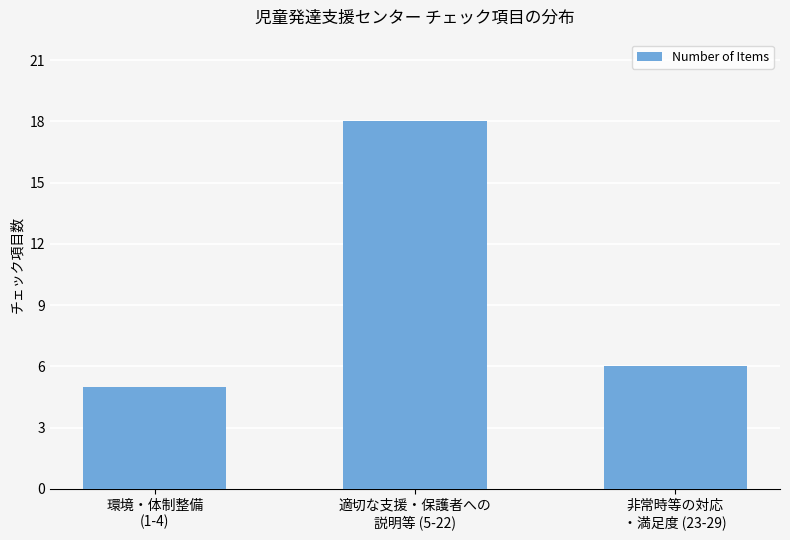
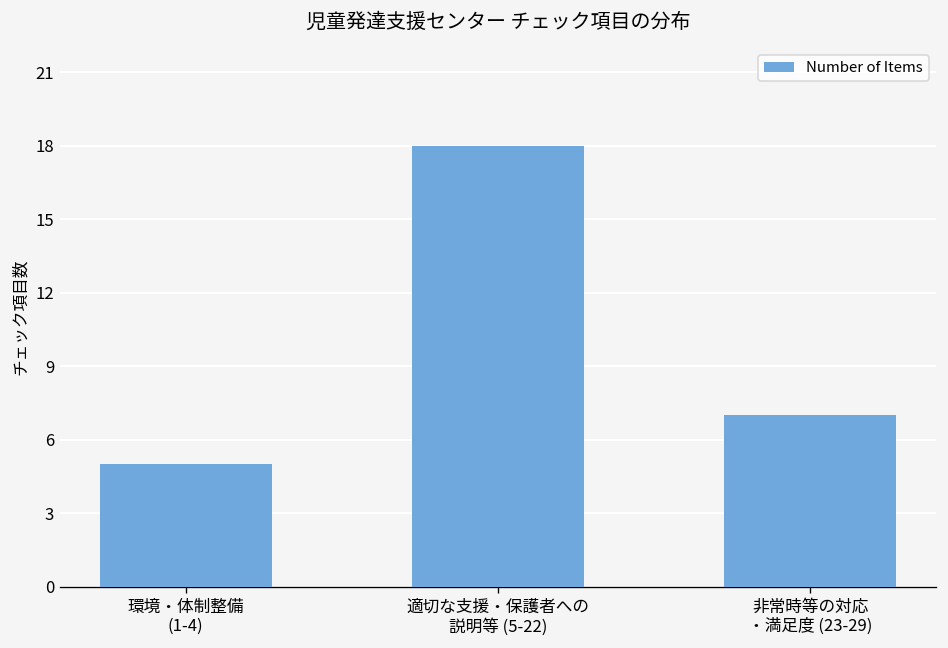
  {
    "環境・体制整備 (1-4)": 5,
    "適切な支援・保護者への 説明等 (5-22)": 18,
-   "非常時等の対応 ・満足度 (23-29)": 6
+   "非常時等の対応 ・満足度 (23-29)": 7
  }
